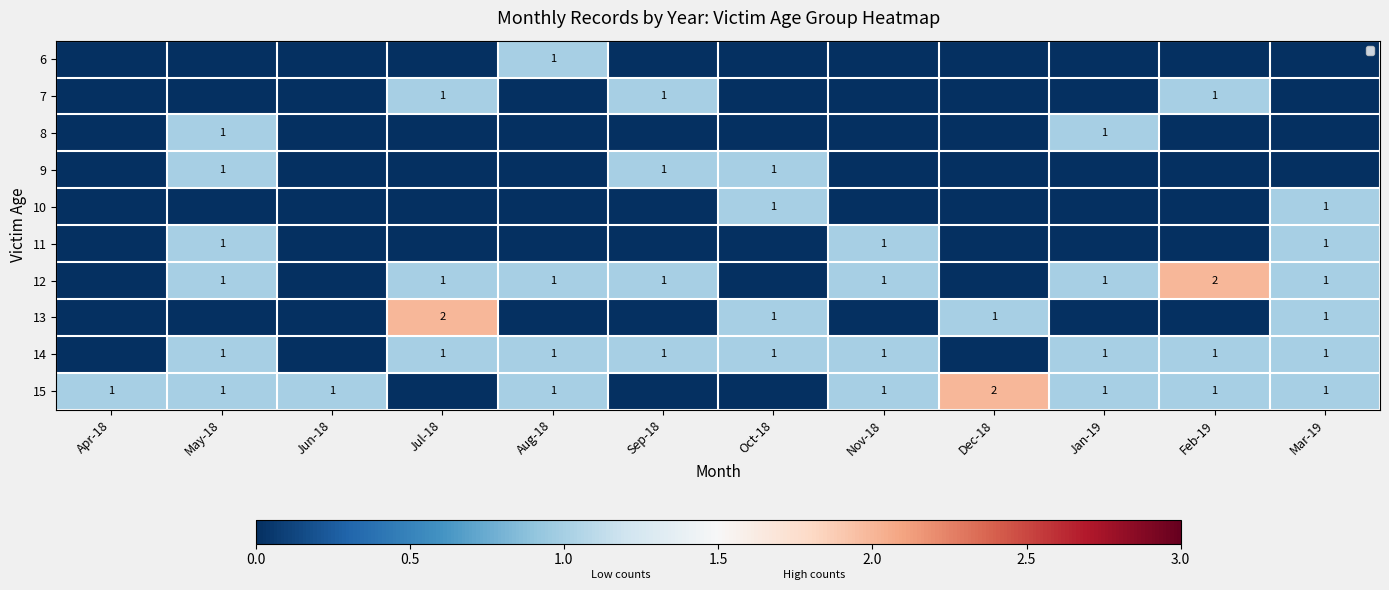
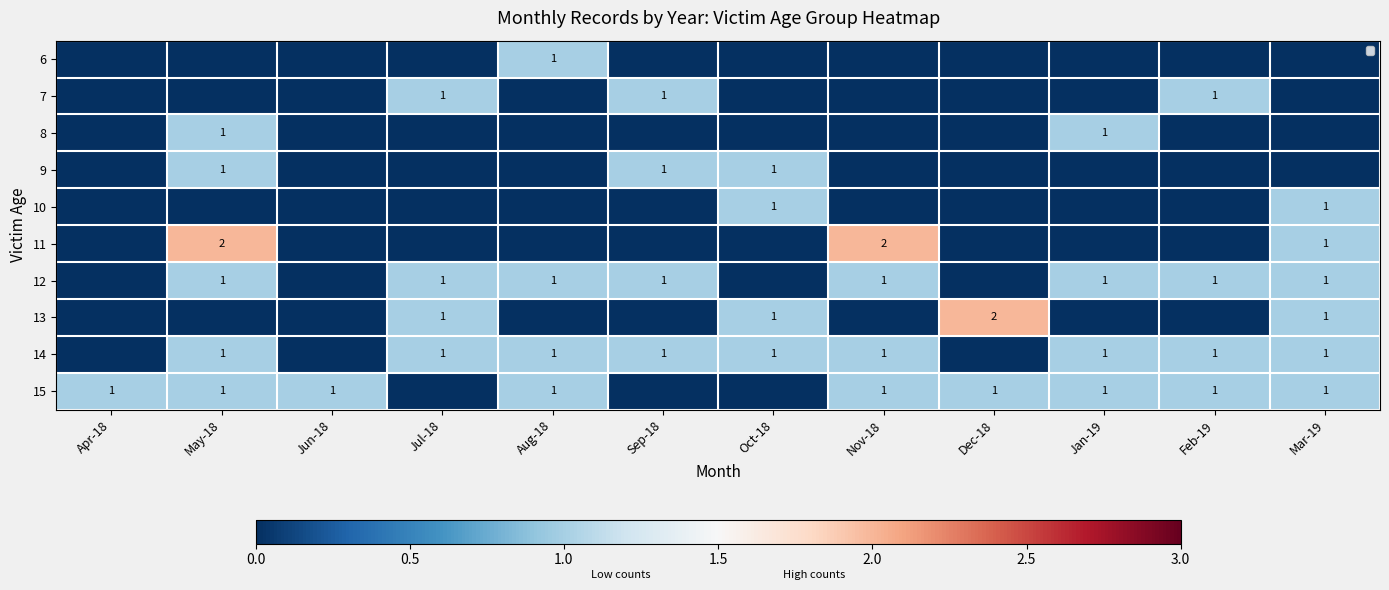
  {
    "6": {
      "Aug-18": 1
    },
    "7": {
      "Jul-18": 1,
      "Sep-18": 1,
      "Feb-19": 1
    },
    "8": {
      "May-18": 1,
      "Jan-19": 1
    },
    "9": {
      "May-18": 1,
      "Sep-18": 1,
      "Oct-18": 1
    },
    "10": {
      "Oct-18": 1,
      "Mar-19": 1
    },
    "11": {
-     "May-18": 1,
-     "Nov-18": 1,
+     "May-18": 2,
+     "Nov-18": 2,
      "Mar-19": 1
    },
    "12": {
      "May-18": 1,
      "Jul-18": 1,
      "Aug-18": 1,
      "Sep-18": 1,
      "Nov-18": 1,
      "Jan-19": 1,
-     "Feb-19": 2,
+     "Feb-19": 1,
      "Mar-19": 1
    },
    "13": {
-     "Jul-18": 2,
+     "Jul-18": 1,
      "Oct-18": 1,
-     "Dec-18": 1,
+     "Dec-18": 2,
      "Mar-19": 1
    },
    "14": {
      "May-18": 1,
      "Jul-18": 1,
      "Aug-18": 1,
      "Sep-18": 1,
      "Oct-18": 1,
      "Nov-18": 1,
      "Jan-19": 1,
      "Feb-19": 1,
      "Mar-19": 1
    },
    "15": {
      "Apr-18": 1,
      "May-18": 1,
      "Jun-18": 1,
      "Aug-18": 1,
      "Nov-18": 1,
-     "Dec-18": 2,
+     "Dec-18": 1,
      "Jan-19": 1,
      "Feb-19": 1,
      "Mar-19": 1
    }
  }
